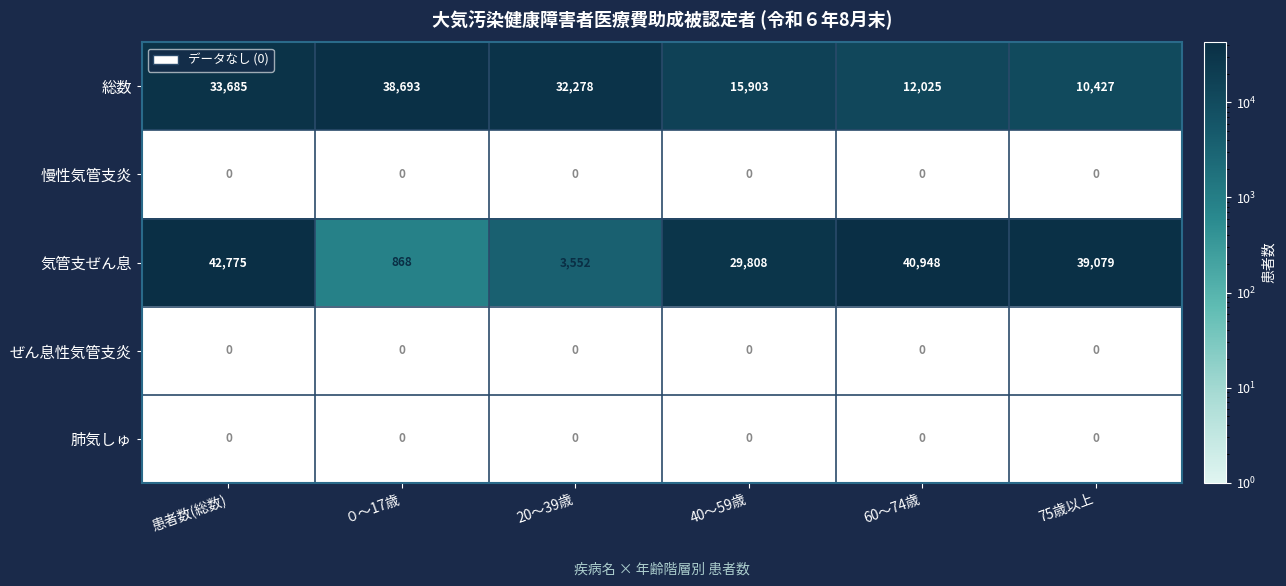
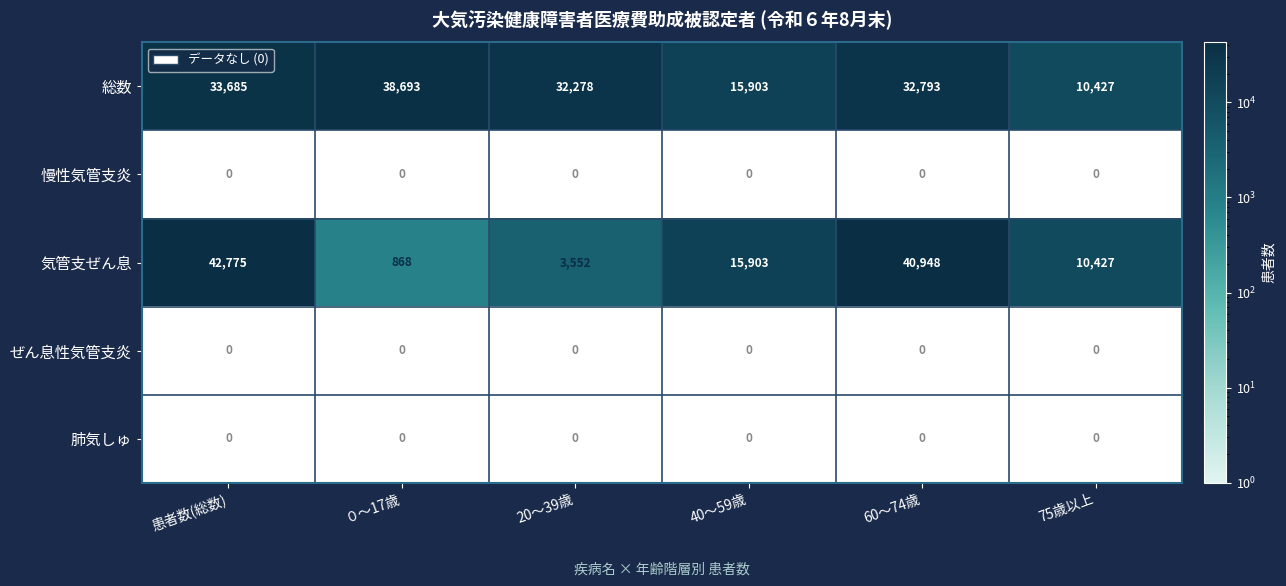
  {
    "総数": {
      "患者数(総数)": "33,685",
      "０～17歳": "38,693",
      "20～39歳": "32,278",
      "40～59歳": "15,903",
-     "60～74歳": "12,025",
+     "60～74歳": "32,793",
      "75歳以上": "10,427"
    },
    "気管支ぜん息": {
      "患者数(総数)": "42,775",
      "０～17歳": "868",
      "20～39歳": "3,552",
-     "40～59歳": "29,808",
+     "40～59歳": "15,903",
      "60～74歳": "40,948",
-     "75歳以上": "39,079"
+     "75歳以上": "10,427"
    }
  }
